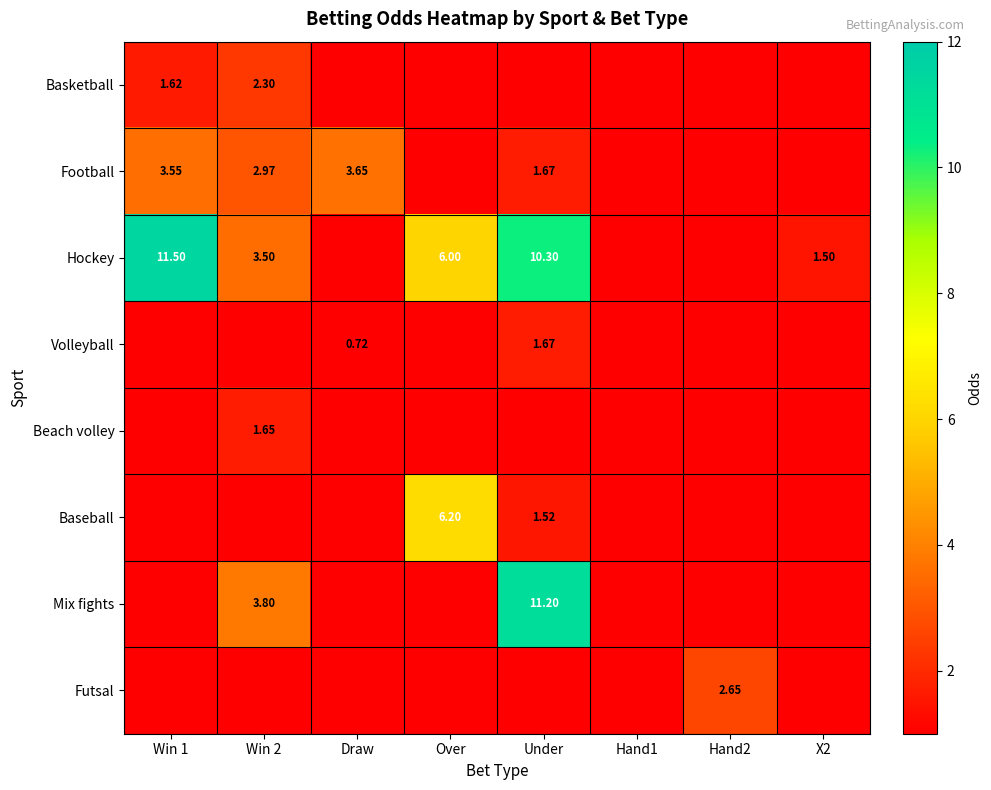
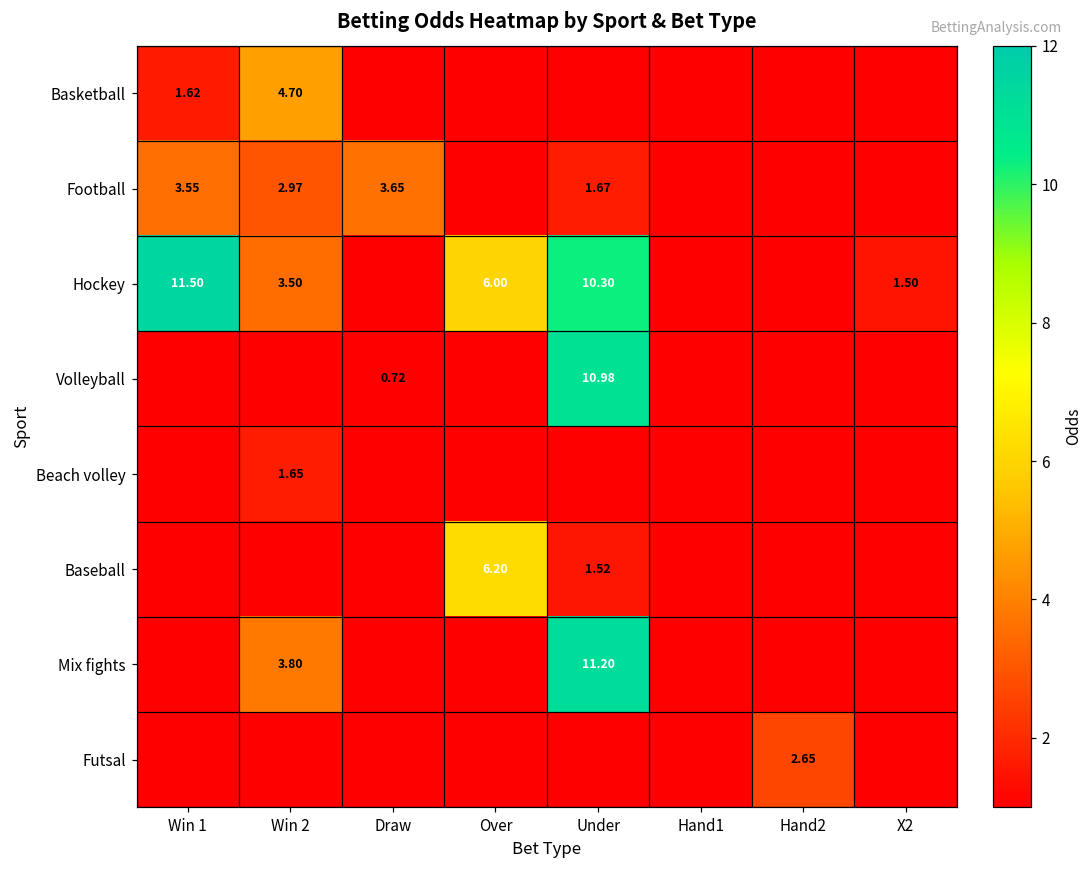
  {
    "Basketball": {
      "Win 1": 1.62,
-     "Win 2": 2.30
+     "Win 2": 4.70
    },
    "Football": {
      "Win 1": 3.55,
      "Win 2": 2.97,
      "Draw": 3.65,
      "Under": 1.67
    },
    "Hockey": {
      "Win 1": 11.50,
      "Win 2": 3.50,
      "Over": 6.00,
      "Under": 10.30,
      "X2": 1.50
    },
    "Volleyball": {
      "Draw": 0.72,
-     "Under": 1.67
+     "Under": 10.98
    },
    "Beach volley": {
      "Win 2": 1.65
    },
    "Baseball": {
      "Over": 6.20,
      "Under": 1.52
    },
    "Mix fights": {
      "Win 2": 3.80,
      "Under": 11.20
    },
    "Futsal": {
      "Hand2": 2.65
    }
  }
